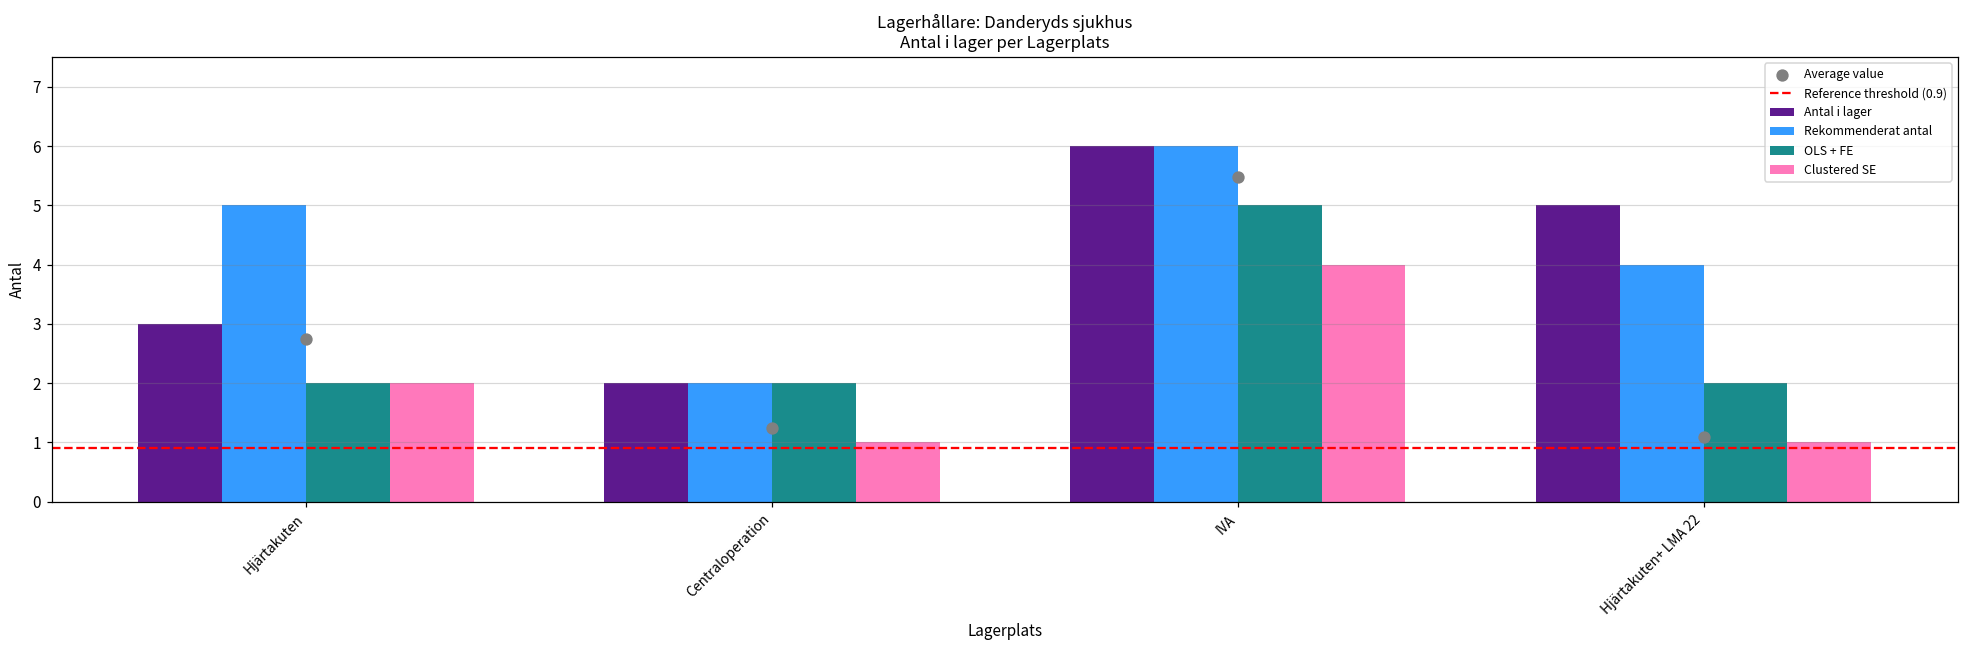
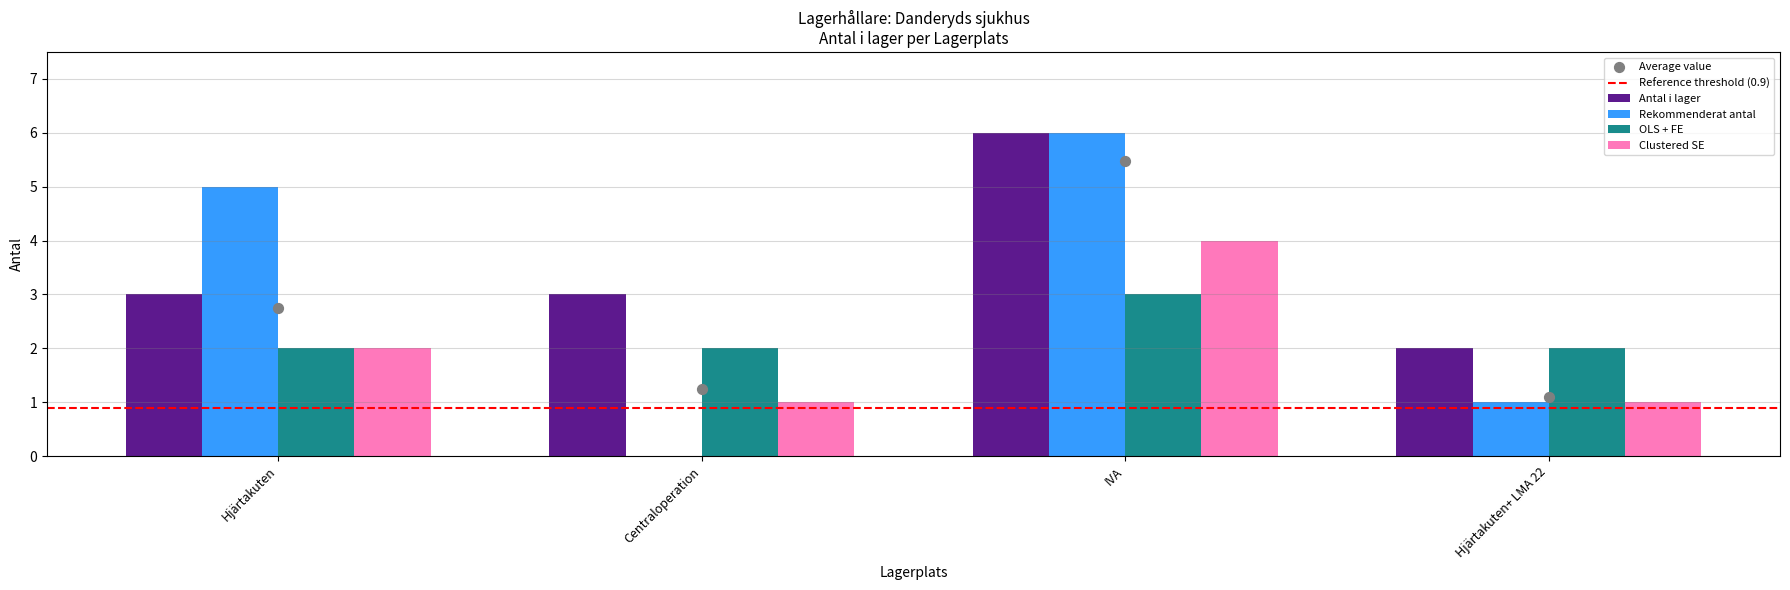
  {
    "Antal i lager": {
      "Hjärtakuten": 3,
-     "Centraloperation": 2,
+     "Centraloperation": 3,
      "IVA": 6,
-     "Hjärtakuten+ LMA 22": 5
+     "Hjärtakuten+ LMA 22": 2
    },
    "Rekommenderat antal": {
      "Hjärtakuten": 5,
-     "Centraloperation": 2,
+     "Centraloperation": 0,
      "IVA": 6,
-     "Hjärtakuten+ LMA 22": 4
+     "Hjärtakuten+ LMA 22": 1
    },
    "OLS + FE": {
      "Hjärtakuten": 2,
      "Centraloperation": 2,
-     "IVA": 5,
+     "IVA": 3,
      "Hjärtakuten+ LMA 22": 2
    },
    "Clustered SE": {
      "Hjärtakuten": 2,
      "Centraloperation": 1,
      "IVA": 4,
      "Hjärtakuten+ LMA 22": 1
    }
  }
